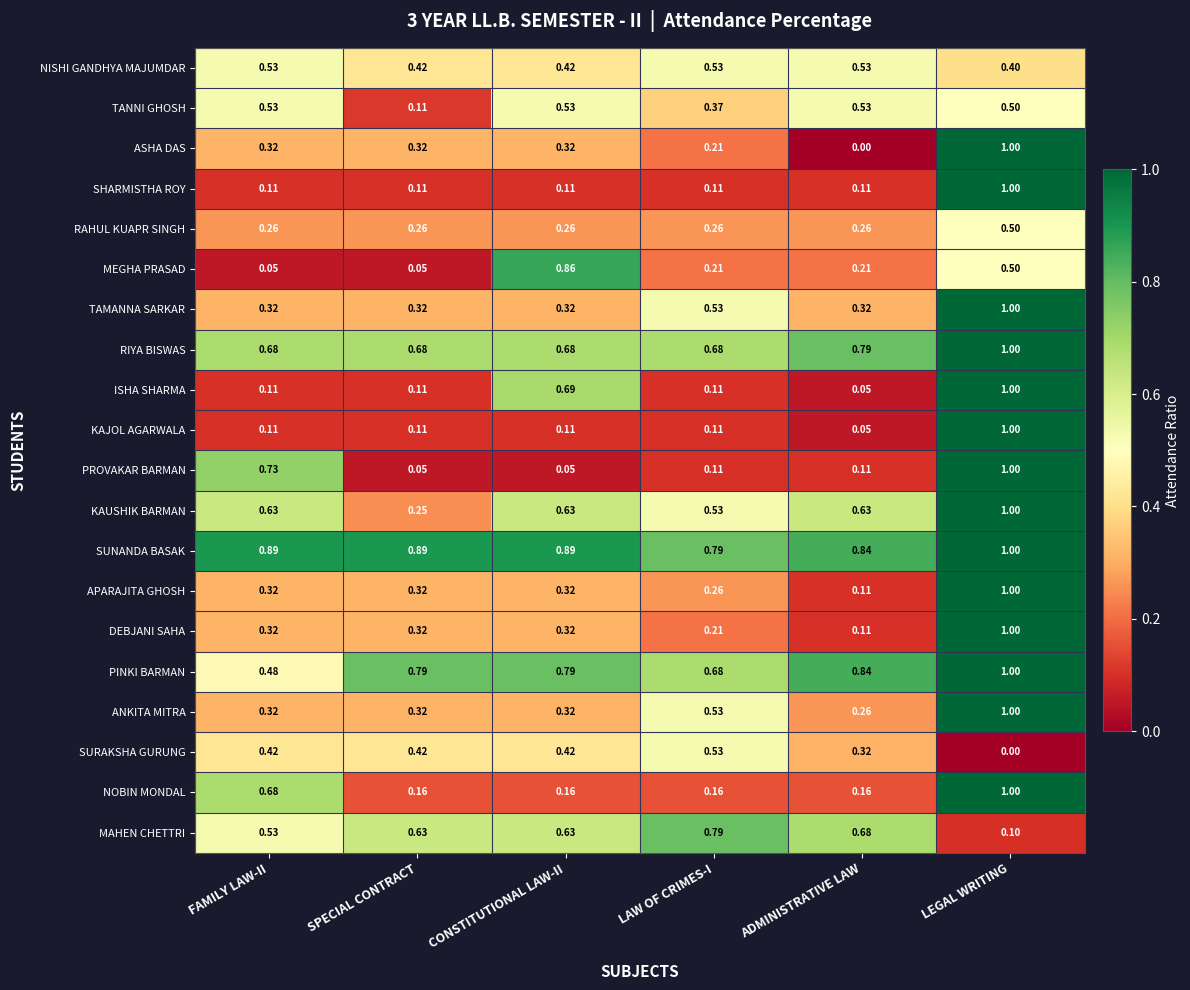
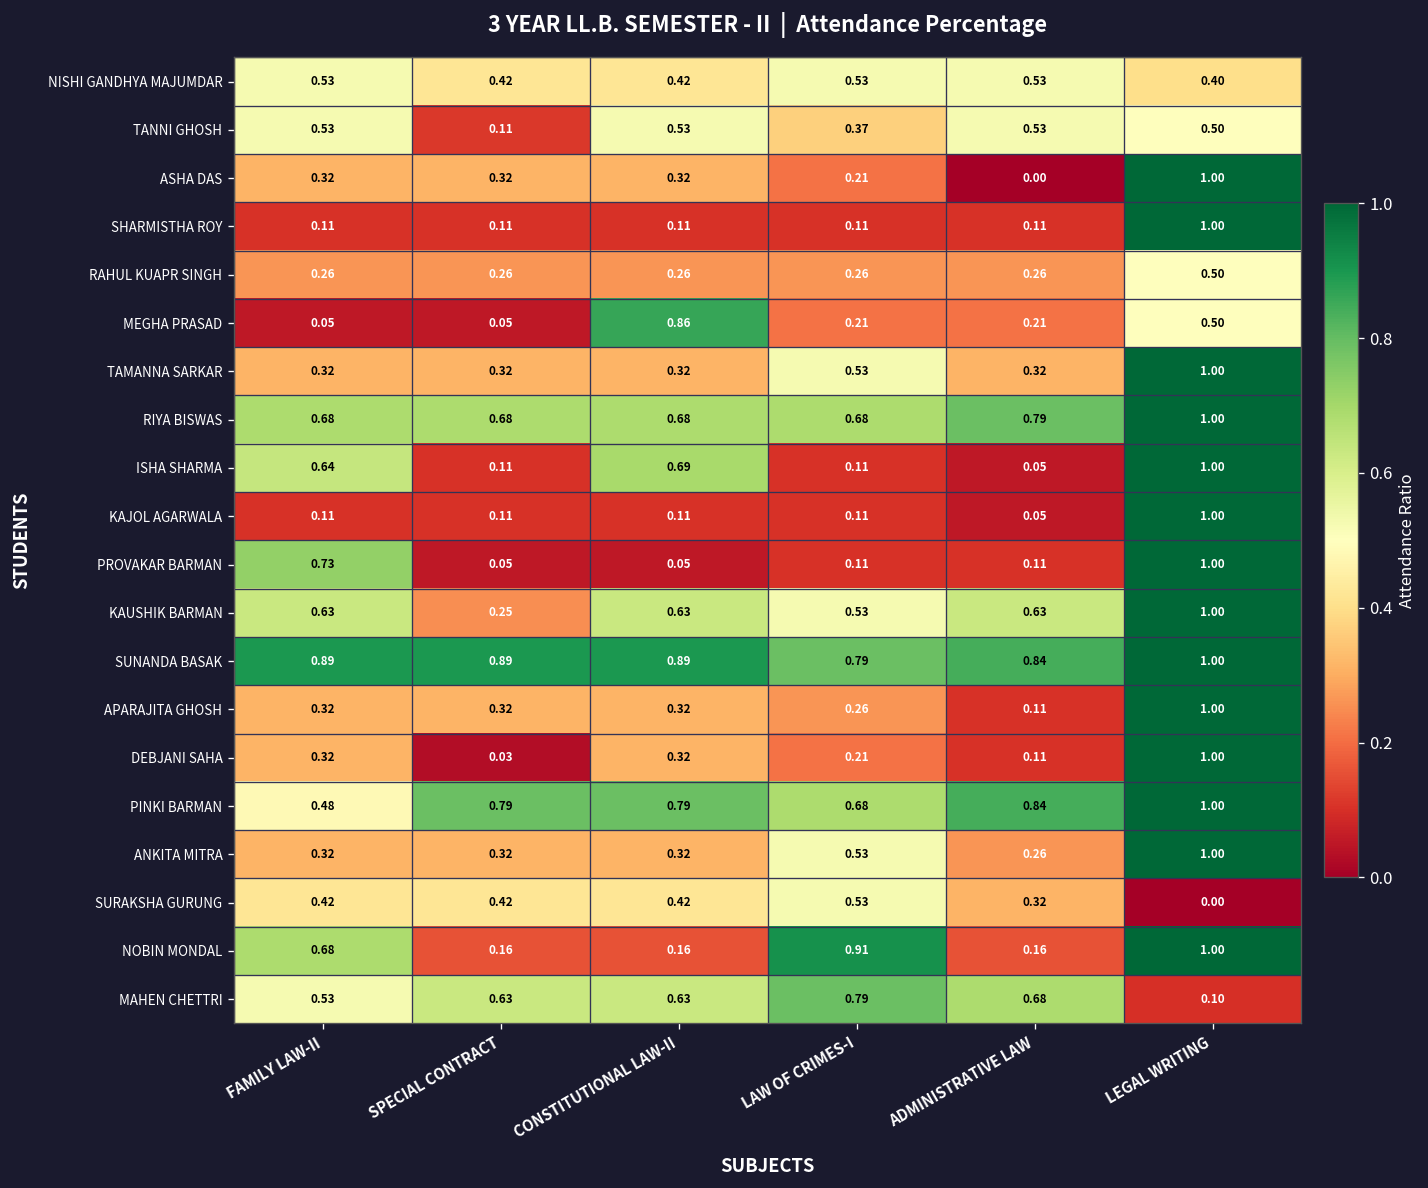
  {
    "NISHI GANDHYA MAJUMDAR": {
      "FAMILY LAW-II": 0.53,
      "SPECIAL CONTRACT": 0.42,
      "CONSTITUTIONAL LAW-II": 0.42,
      "LAW OF CRIMES-I": 0.53,
      "ADMINISTRATIVE LAW": 0.53,
      "LEGAL WRITING": 0.40
    },
    "TANNI GHOSH": {
      "FAMILY LAW-II": 0.53,
      "SPECIAL CONTRACT": 0.11,
      "CONSTITUTIONAL LAW-II": 0.53,
      "LAW OF CRIMES-I": 0.37,
      "ADMINISTRATIVE LAW": 0.53,
      "LEGAL WRITING": 0.50
    },
    "ASHA DAS": {
      "FAMILY LAW-II": 0.32,
      "SPECIAL CONTRACT": 0.32,
      "CONSTITUTIONAL LAW-II": 0.32,
      "LAW OF CRIMES-I": 0.21,
      "ADMINISTRATIVE LAW": 0.00,
      "LEGAL WRITING": 1.00
    },
    "SHARMISTHA ROY": {
      "FAMILY LAW-II": 0.11,
      "SPECIAL CONTRACT": 0.11,
      "CONSTITUTIONAL LAW-II": 0.11,
      "LAW OF CRIMES-I": 0.11,
      "ADMINISTRATIVE LAW": 0.11,
      "LEGAL WRITING": 1.00
    },
    "RAHUL KUAPR SINGH": {
      "FAMILY LAW-II": 0.26,
      "SPECIAL CONTRACT": 0.26,
      "CONSTITUTIONAL LAW-II": 0.26,
      "LAW OF CRIMES-I": 0.26,
      "ADMINISTRATIVE LAW": 0.26,
      "LEGAL WRITING": 0.50
    },
    "MEGHA PRASAD": {
      "FAMILY LAW-II": 0.05,
      "SPECIAL CONTRACT": 0.05,
      "CONSTITUTIONAL LAW-II": 0.86,
      "LAW OF CRIMES-I": 0.21,
      "ADMINISTRATIVE LAW": 0.21,
      "LEGAL WRITING": 0.50
    },
    "TAMANNA SARKAR": {
      "FAMILY LAW-II": 0.32,
      "SPECIAL CONTRACT": 0.32,
      "CONSTITUTIONAL LAW-II": 0.32,
      "LAW OF CRIMES-I": 0.53,
      "ADMINISTRATIVE LAW": 0.32,
      "LEGAL WRITING": 1.00
    },
    "RIYA BISWAS": {
      "FAMILY LAW-II": 0.68,
      "SPECIAL CONTRACT": 0.68,
      "CONSTITUTIONAL LAW-II": 0.68,
      "LAW OF CRIMES-I": 0.68,
      "ADMINISTRATIVE LAW": 0.79,
      "LEGAL WRITING": 1.00
    },
    "ISHA SHARMA": {
-     "FAMILY LAW-II": 0.11,
+     "FAMILY LAW-II": 0.64,
      "SPECIAL CONTRACT": 0.11,
      "CONSTITUTIONAL LAW-II": 0.69,
      "LAW OF CRIMES-I": 0.11,
      "ADMINISTRATIVE LAW": 0.05,
      "LEGAL WRITING": 1.00
    },
    "KAJOL AGARWALA": {
      "FAMILY LAW-II": 0.11,
      "SPECIAL CONTRACT": 0.11,
      "CONSTITUTIONAL LAW-II": 0.11,
      "LAW OF CRIMES-I": 0.11,
      "ADMINISTRATIVE LAW": 0.05,
      "LEGAL WRITING": 1.00
    },
    "PROVAKAR BARMAN": {
      "FAMILY LAW-II": 0.73,
      "SPECIAL CONTRACT": 0.05,
      "CONSTITUTIONAL LAW-II": 0.05,
      "LAW OF CRIMES-I": 0.11,
      "ADMINISTRATIVE LAW": 0.11,
      "LEGAL WRITING": 1.00
    },
    "KAUSHIK BARMAN": {
      "FAMILY LAW-II": 0.63,
      "SPECIAL CONTRACT": 0.25,
      "CONSTITUTIONAL LAW-II": 0.63,
      "LAW OF CRIMES-I": 0.53,
      "ADMINISTRATIVE LAW": 0.63,
      "LEGAL WRITING": 1.00
    },
    "SUNANDA BASAK": {
      "FAMILY LAW-II": 0.89,
      "SPECIAL CONTRACT": 0.89,
      "CONSTITUTIONAL LAW-II": 0.89,
      "LAW OF CRIMES-I": 0.79,
      "ADMINISTRATIVE LAW": 0.84,
      "LEGAL WRITING": 1.00
    },
    "APARAJITA GHOSH": {
      "FAMILY LAW-II": 0.32,
      "SPECIAL CONTRACT": 0.32,
      "CONSTITUTIONAL LAW-II": 0.32,
      "LAW OF CRIMES-I": 0.26,
      "ADMINISTRATIVE LAW": 0.11,
      "LEGAL WRITING": 1.00
    },
    "DEBJANI SAHA": {
      "FAMILY LAW-II": 0.32,
-     "SPECIAL CONTRACT": 0.32,
+     "SPECIAL CONTRACT": 0.03,
      "CONSTITUTIONAL LAW-II": 0.32,
      "LAW OF CRIMES-I": 0.21,
      "ADMINISTRATIVE LAW": 0.11,
      "LEGAL WRITING": 1.00
    },
    "PINKI BARMAN": {
      "FAMILY LAW-II": 0.48,
      "SPECIAL CONTRACT": 0.79,
      "CONSTITUTIONAL LAW-II": 0.79,
      "LAW OF CRIMES-I": 0.68,
      "ADMINISTRATIVE LAW": 0.84,
      "LEGAL WRITING": 1.00
    },
    "ANKITA MITRA": {
      "FAMILY LAW-II": 0.32,
      "SPECIAL CONTRACT": 0.32,
      "CONSTITUTIONAL LAW-II": 0.32,
      "LAW OF CRIMES-I": 0.53,
      "ADMINISTRATIVE LAW": 0.26,
      "LEGAL WRITING": 1.00
    },
    "SURAKSHA GURUNG": {
      "FAMILY LAW-II": 0.42,
      "SPECIAL CONTRACT": 0.42,
      "CONSTITUTIONAL LAW-II": 0.42,
      "LAW OF CRIMES-I": 0.53,
      "ADMINISTRATIVE LAW": 0.32,
      "LEGAL WRITING": 0.00
    },
    "NOBIN MONDAL": {
      "FAMILY LAW-II": 0.68,
      "SPECIAL CONTRACT": 0.16,
      "CONSTITUTIONAL LAW-II": 0.16,
-     "LAW OF CRIMES-I": 0.16,
+     "LAW OF CRIMES-I": 0.91,
      "ADMINISTRATIVE LAW": 0.16,
      "LEGAL WRITING": 1.00
    },
    "MAHEN CHETTRI": {
      "FAMILY LAW-II": 0.53,
      "SPECIAL CONTRACT": 0.63,
      "CONSTITUTIONAL LAW-II": 0.63,
      "LAW OF CRIMES-I": 0.79,
      "ADMINISTRATIVE LAW": 0.68,
      "LEGAL WRITING": 0.10
    }
  }
